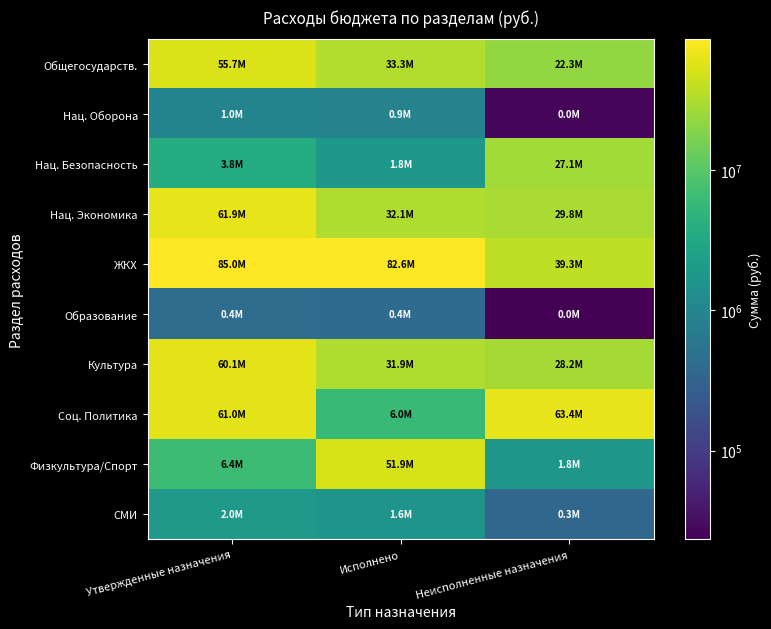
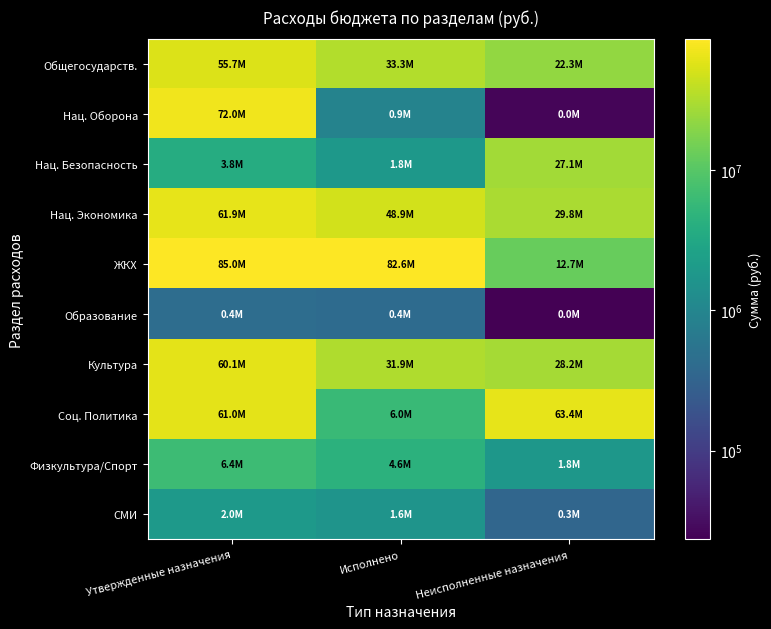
  {
    "Общегосударств.": {
      "Утвержденные назначения": "55.7M",
      "Исполнено": "33.3M",
      "Неисполненные назначения": "22.3M"
    },
    "Нац. Оборона": {
-     "Утвержденные назначения": "1.0M",
+     "Утвержденные назначения": "72.0M",
      "Исполнено": "0.9M",
      "Неисполненные назначения": "0.0M"
    },
    "Нац. Безопасность": {
      "Утвержденные назначения": "3.8M",
      "Исполнено": "1.8M",
      "Неисполненные назначения": "27.1M"
    },
    "Нац. Экономика": {
      "Утвержденные назначения": "61.9M",
-     "Исполнено": "32.1M",
+     "Исполнено": "48.9M",
      "Неисполненные назначения": "29.8M"
    },
    "ЖКХ": {
      "Утвержденные назначения": "85.0M",
      "Исполнено": "82.6M",
-     "Неисполненные назначения": "39.3M"
+     "Неисполненные назначения": "12.7M"
    },
    "Образование": {
      "Утвержденные назначения": "0.4M",
      "Исполнено": "0.4M",
      "Неисполненные назначения": "0.0M"
    },
    "Культура": {
      "Утвержденные назначения": "60.1M",
      "Исполнено": "31.9M",
      "Неисполненные назначения": "28.2M"
    },
    "Соц. Политика": {
      "Утвержденные назначения": "61.0M",
      "Исполнено": "6.0M",
      "Неисполненные назначения": "63.4M"
    },
    "Физкультура/Спорт": {
      "Утвержденные назначения": "6.4M",
-     "Исполнено": "51.9M",
+     "Исполнено": "4.6M",
      "Неисполненные назначения": "1.8M"
    },
    "СМИ": {
      "Утвержденные назначения": "2.0M",
      "Исполнено": "1.6M",
      "Неисполненные назначения": "0.3M"
    }
  }
